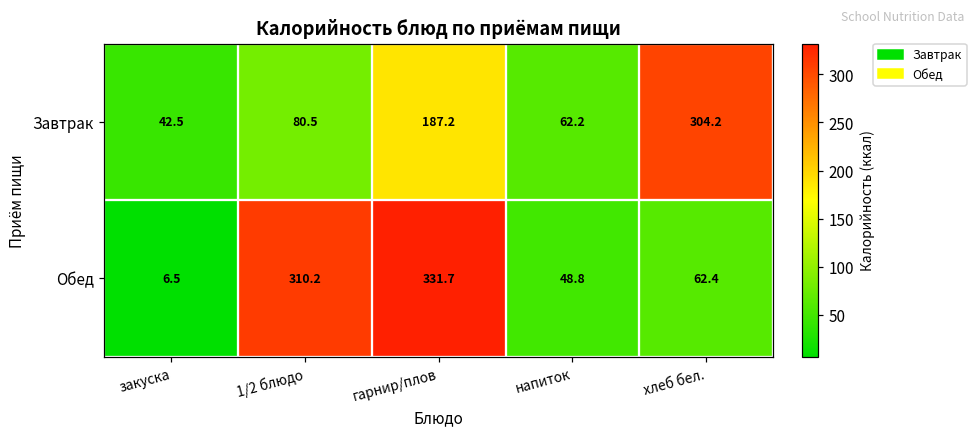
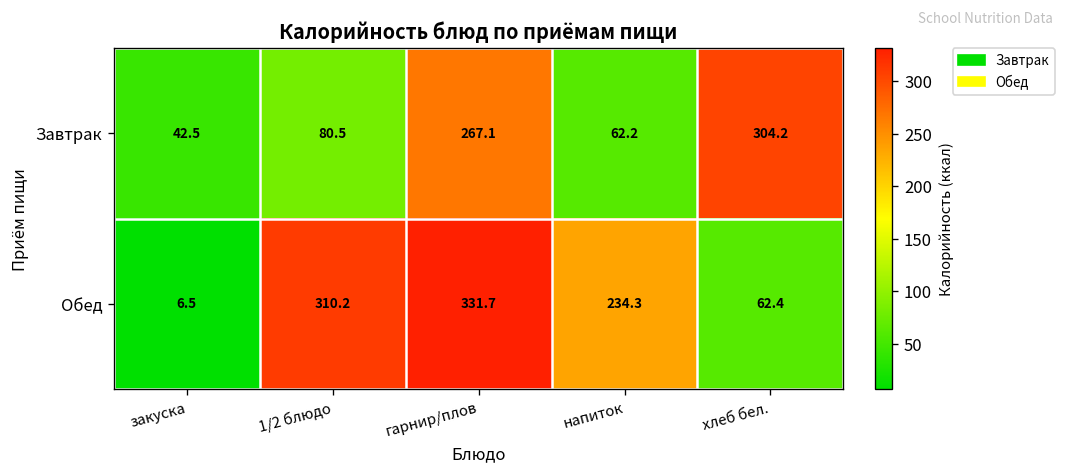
  {
    "Завтрак": {
      "закуска": 42.5,
      "1/2 блюдо": 80.5,
-     "гарнир/плов": 187.2,
+     "гарнир/плов": 267.1,
      "напиток": 62.2,
      "хлеб бел.": 304.2
    },
    "Обед": {
      "закуска": 6.5,
      "1/2 блюдо": 310.2,
      "гарнир/плов": 331.7,
-     "напиток": 48.8,
+     "напиток": 234.3,
      "хлеб бел.": 62.4
    }
  }
